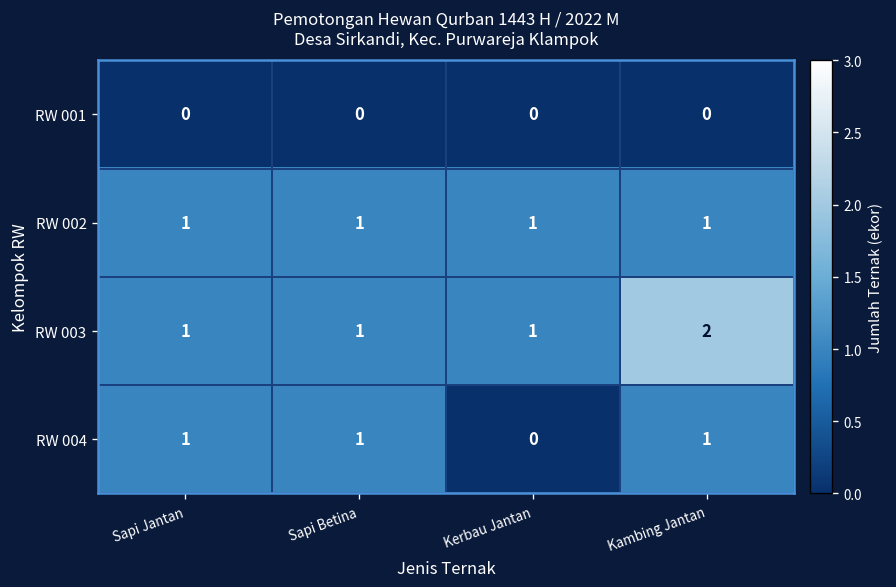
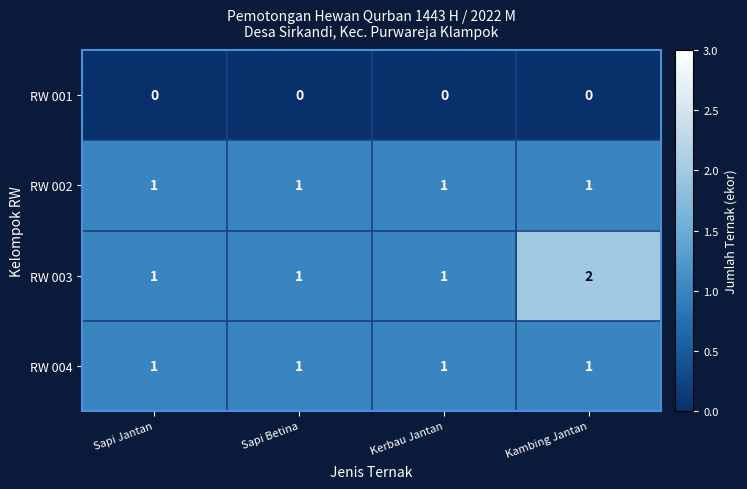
  {
    "RW 001": {
      "Sapi Jantan": 0,
      "Sapi Betina": 0,
      "Kerbau Jantan": 0,
      "Kambing Jantan": 0
    },
    "RW 002": {
      "Sapi Jantan": 1,
      "Sapi Betina": 1,
      "Kerbau Jantan": 1,
      "Kambing Jantan": 1
    },
    "RW 003": {
      "Sapi Jantan": 1,
      "Sapi Betina": 1,
      "Kerbau Jantan": 1,
      "Kambing Jantan": 2
    },
    "RW 004": {
      "Sapi Jantan": 1,
      "Sapi Betina": 1,
-     "Kerbau Jantan": 0,
+     "Kerbau Jantan": 1,
      "Kambing Jantan": 1
    }
  }
